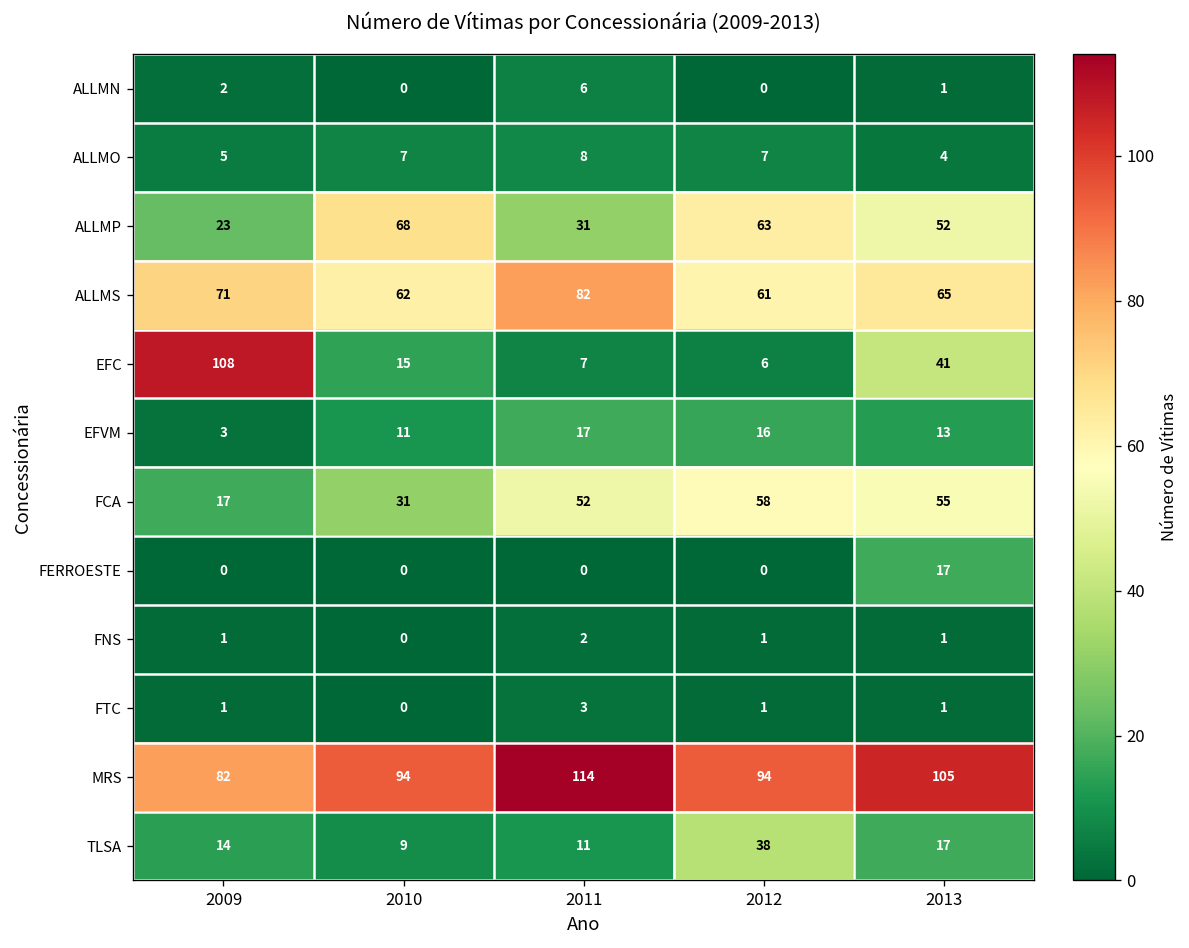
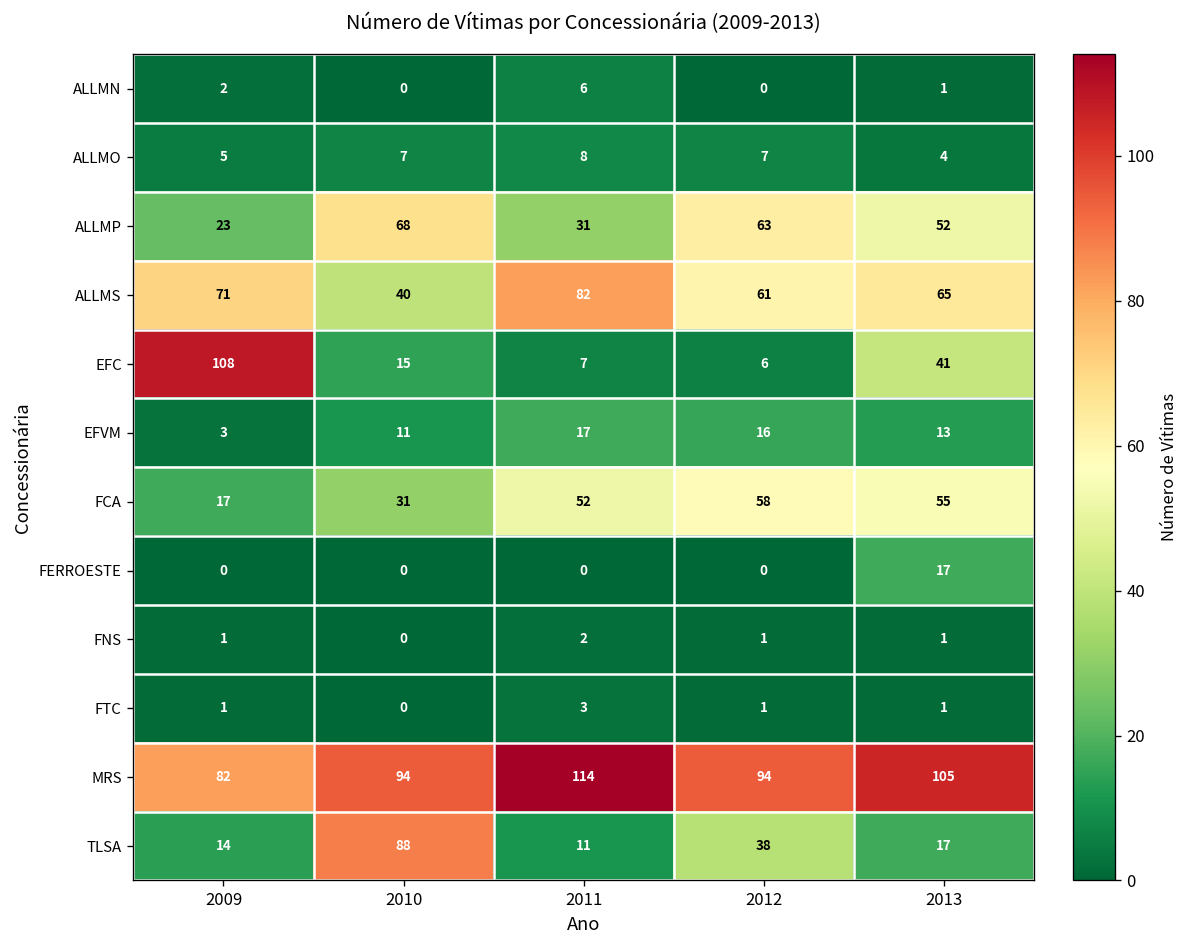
  {
    "ALLMN": {
      "2009": 2,
      "2010": 0,
      "2011": 6,
      "2012": 0,
      "2013": 1
    },
    "ALLMO": {
      "2009": 5,
      "2010": 7,
      "2011": 8,
      "2012": 7,
      "2013": 4
    },
    "ALLMP": {
      "2009": 23,
      "2010": 68,
      "2011": 31,
      "2012": 63,
      "2013": 52
    },
    "ALLMS": {
      "2009": 71,
-     "2010": 62,
+     "2010": 40,
      "2011": 82,
      "2012": 61,
      "2013": 65
    },
    "EFC": {
      "2009": 108,
      "2010": 15,
      "2011": 7,
      "2012": 6,
      "2013": 41
    },
    "EFVM": {
      "2009": 3,
      "2010": 11,
      "2011": 17,
      "2012": 16,
      "2013": 13
    },
    "FCA": {
      "2009": 17,
      "2010": 31,
      "2011": 52,
      "2012": 58,
      "2013": 55
    },
    "FERROESTE": {
      "2009": 0,
      "2010": 0,
      "2011": 0,
      "2012": 0,
      "2013": 17
    },
    "FNS": {
      "2009": 1,
      "2010": 0,
      "2011": 2,
      "2012": 1,
      "2013": 1
    },
    "FTC": {
      "2009": 1,
      "2010": 0,
      "2011": 3,
      "2012": 1,
      "2013": 1
    },
    "MRS": {
      "2009": 82,
      "2010": 94,
      "2011": 114,
      "2012": 94,
      "2013": 105
    },
    "TLSA": {
      "2009": 14,
-     "2010": 9,
+     "2010": 88,
      "2011": 11,
      "2012": 38,
      "2013": 17
    }
  }
